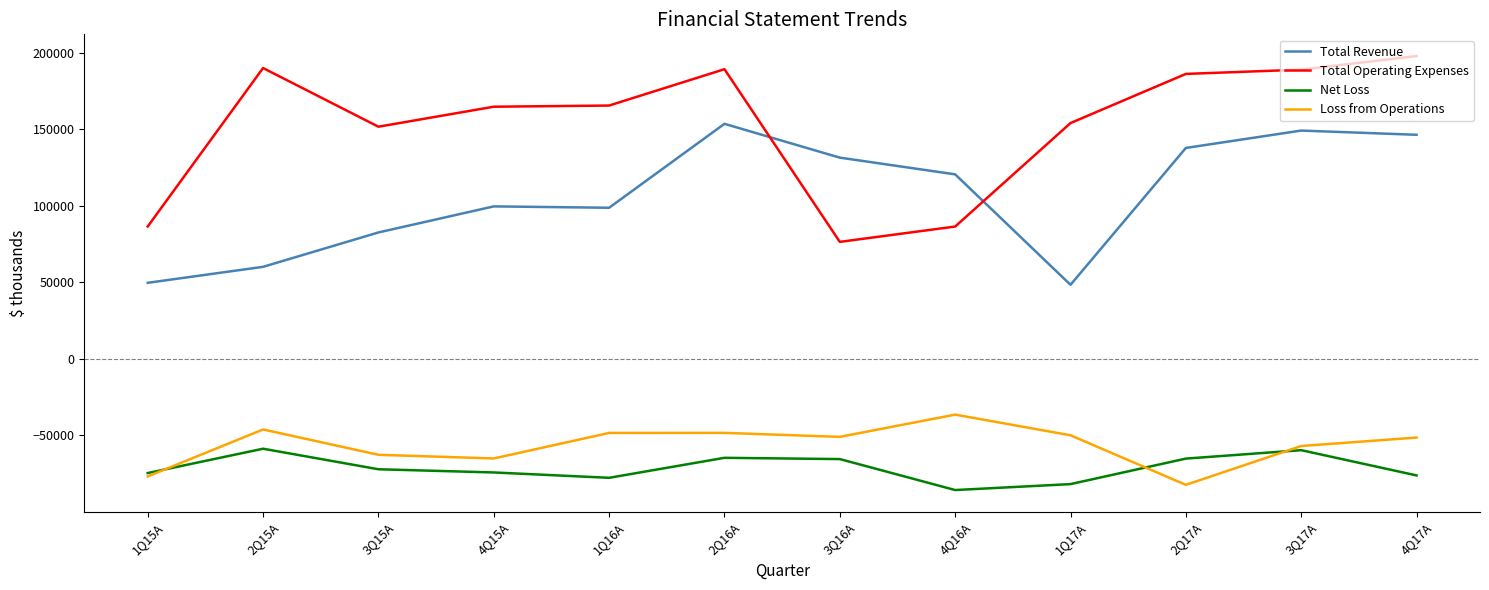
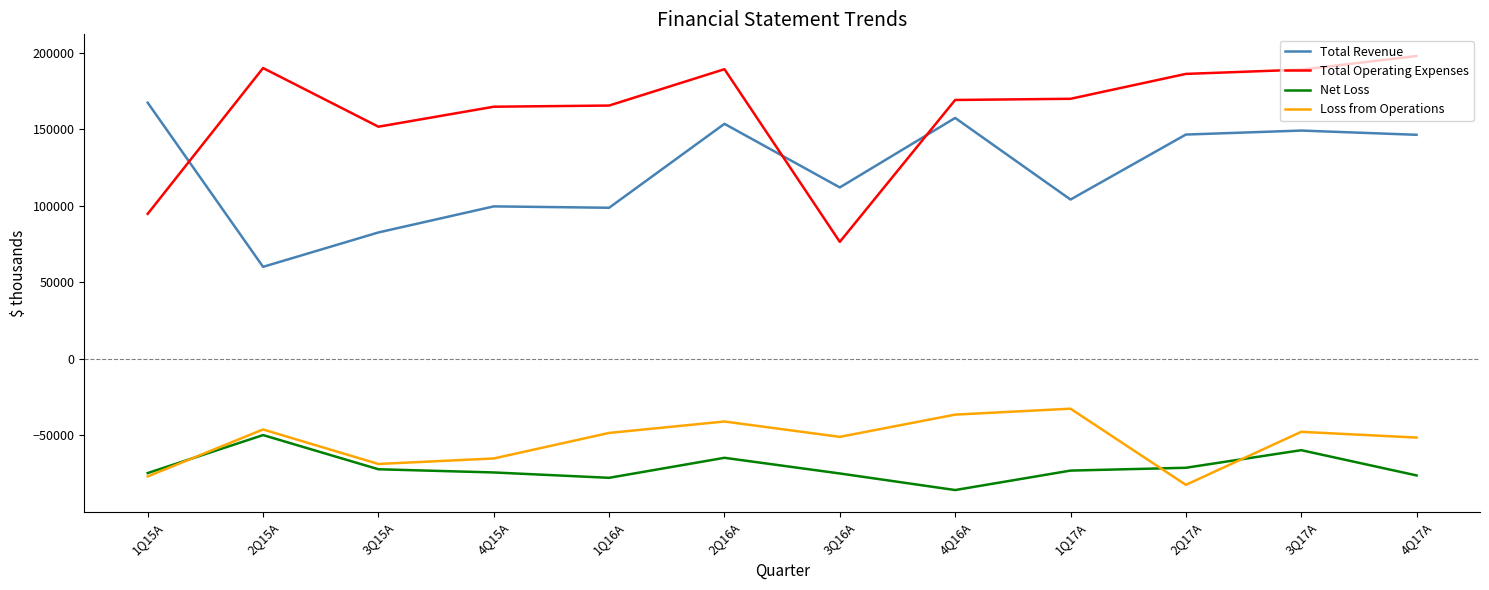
  {
    "Total Revenue": {
-     "1Q15A": 50000,
+     "1Q15A": 167000,
      "2Q15A": 60000,
      "3Q15A": 83000,
      "4Q15A": 100000,
      "1Q16A": 99000,
      "2Q16A": 154000,
-     "3Q16A": 132000,
-     "4Q16A": 121000,
-     "1Q17A": 48000,
-     "2Q17A": 138000,
+     "3Q16A": 112000,
+     "4Q16A": 157000,
+     "1Q17A": 104000,
+     "2Q17A": 147000,
      "3Q17A": 149000,
      "4Q17A": 146000
    },
    "Total Operating Expenses": {
-     "1Q15A": 86000,
+     "1Q15A": 95000,
      "2Q15A": 190000,
      "3Q15A": 152000,
      "4Q15A": 165000,
      "1Q16A": 166000,
      "2Q16A": 189000,
      "3Q16A": 76000,
-     "4Q16A": 86000,
-     "1Q17A": 154000,
+     "4Q16A": 169000,
+     "1Q17A": 170000,
      "2Q17A": 186000
    },
    "Net Loss": {
      "1Q15A": -75000,
-     "2Q15A": -59000,
+     "2Q15A": -50000,
      "3Q15A": -72000,
      "4Q15A": -74000,
      "1Q16A": -78000,
      "2Q16A": -65000,
-     "3Q16A": -66000,
+     "3Q16A": -75000,
      "4Q16A": -86000,
-     "1Q17A": -82000,
-     "2Q17A": -65000,
+     "1Q17A": -73000,
+     "2Q17A": -71000,
      "3Q17A": -60000,
      "4Q17A": -76000
    },
    "Loss from Operations": {
      "1Q15A": -77000,
      "2Q15A": -46000,
-     "3Q15A": -63000,
+     "3Q15A": -69000,
      "4Q15A": -65000,
      "1Q16A": -48000,
-     "2Q16A": -48000,
+     "2Q16A": -41000,
      "3Q16A": -51000,
      "4Q16A": -36000,
-     "1Q17A": -50000,
+     "1Q17A": -33000,
      "2Q17A": -82000,
-     "3Q17A": -57000,
+     "3Q17A": -48000,
      "4Q17A": -51000
    }
  }
